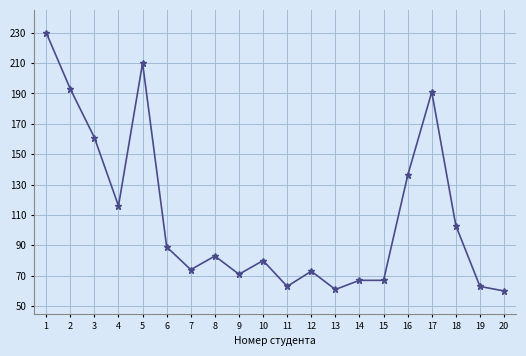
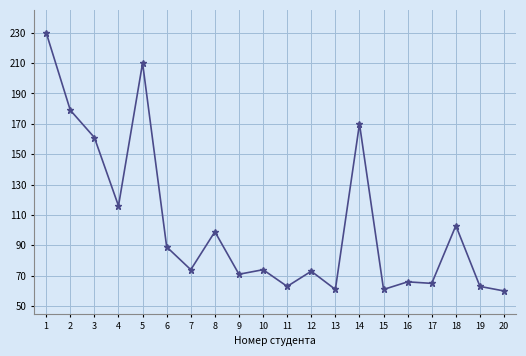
  {
    "1": 230,
-   "2": 193,
+   "2": 179,
    "3": 161,
    "4": 116,
    "5": 210,
    "6": 89,
    "7": 74,
-   "8": 83,
+   "8": 99,
    "9": 71,
-   "10": 80,
+   "10": 74,
    "11": 63,
    "12": 73,
    "13": 61,
-   "14": 67,
-   "15": 67,
-   "16": 136,
-   "17": 191,
+   "14": 170,
+   "15": 61,
+   "16": 66,
+   "17": 65,
    "18": 103,
    "19": 63,
    "20": 60
  }
